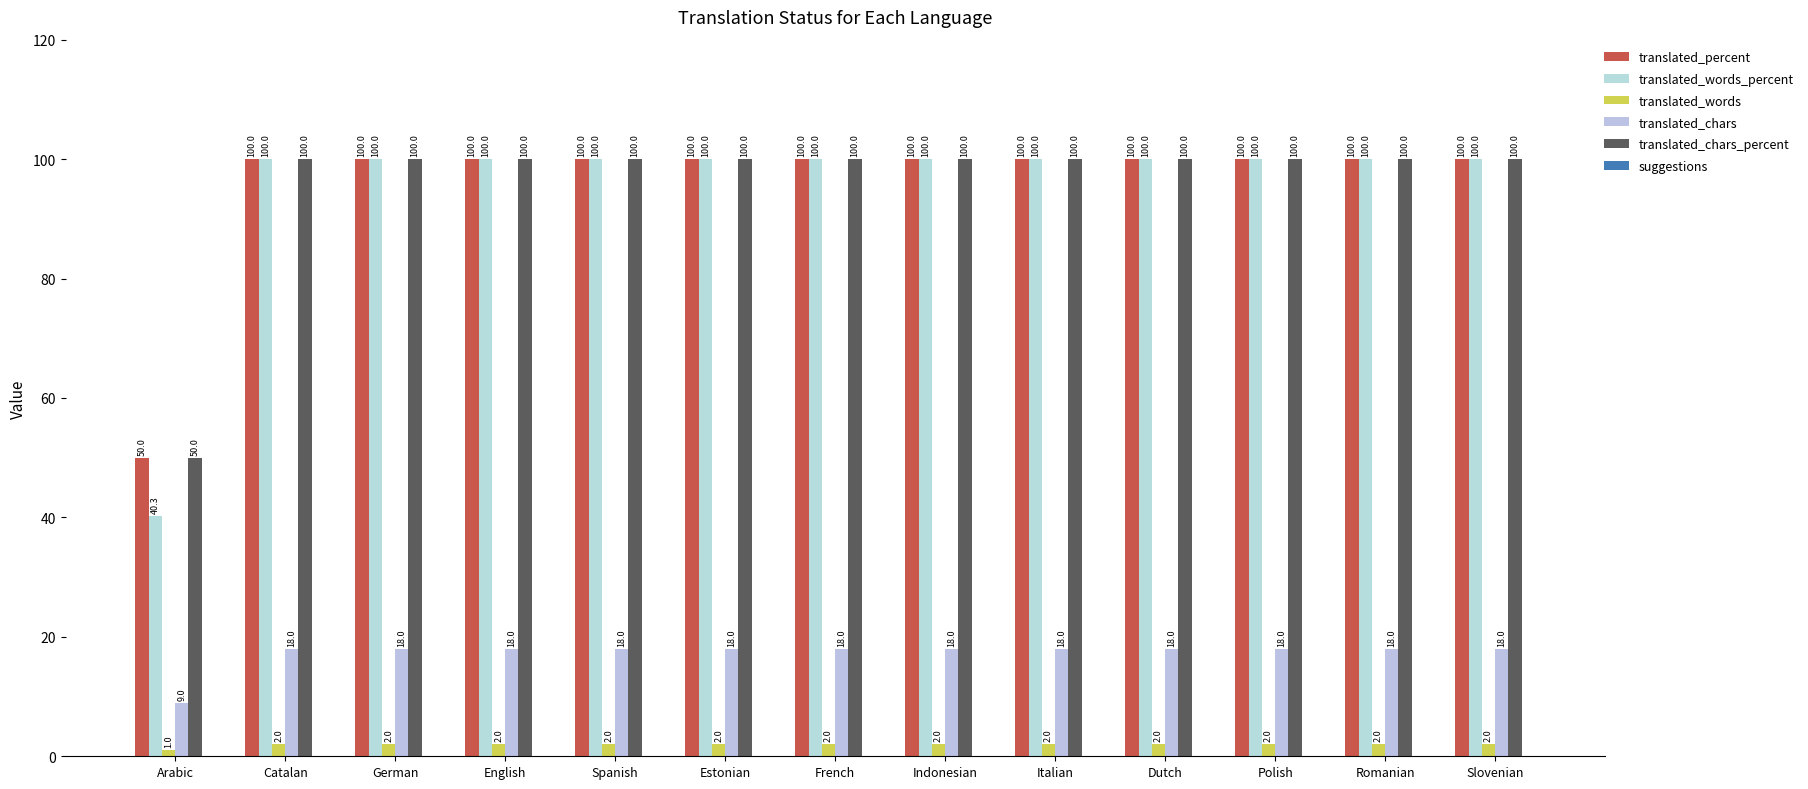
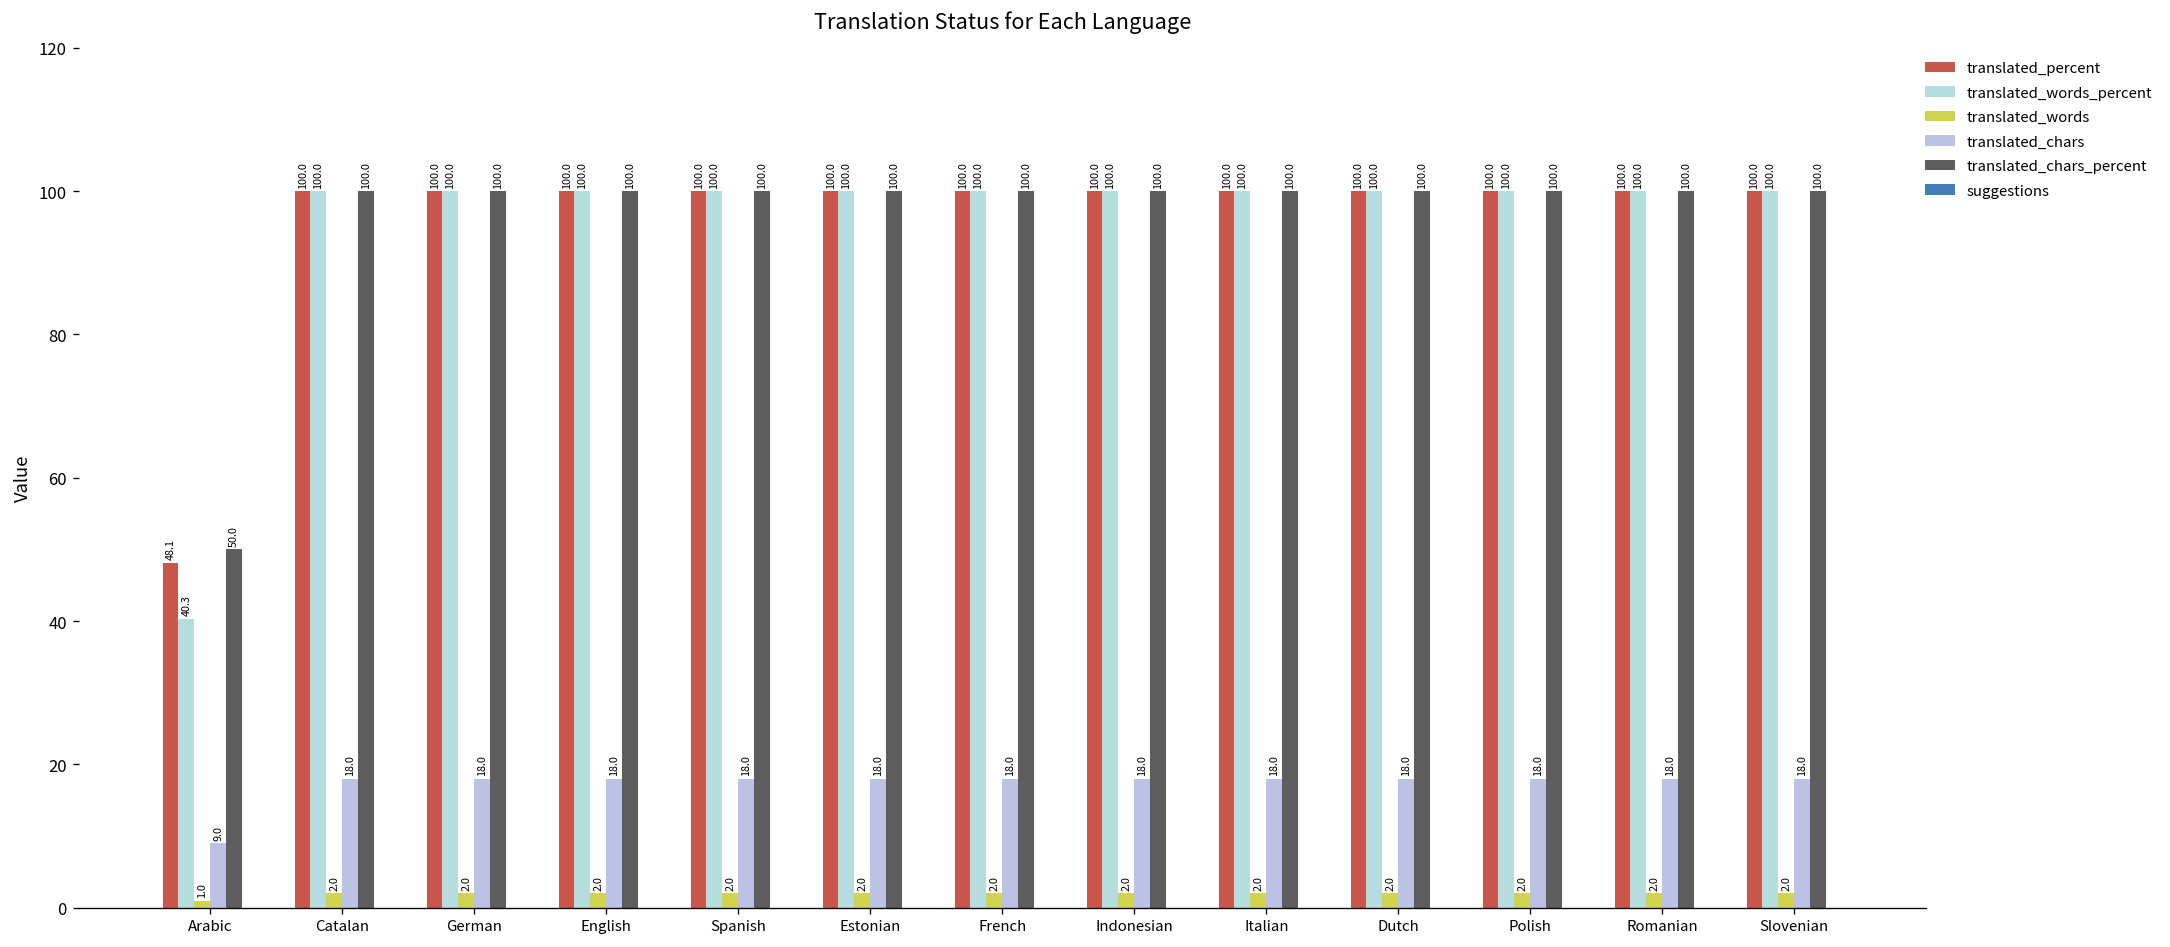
  {
    "translated_percent": {
-     "Arabic": 50.0,
+     "Arabic": 48.1,
      "Catalan": 100.0,
      "German": 100.0,
      "English": 100.0,
      "Spanish": 100.0,
      "Estonian": 100.0,
      "French": 100.0,
      "Indonesian": 100.0,
      "Italian": 100.0,
      "Dutch": 100.0,
      "Polish": 100.0,
      "Romanian": 100.0,
      "Slovenian": 100.0
    },
    "translated_words": {
      "Arabic": 1.0,
      "Catalan": 2.0,
      "German": 2.0,
      "English": 2.0,
      "Spanish": 2.0,
      "Estonian": 2.0,
      "French": 2.0,
      "Indonesian": 2.0,
      "Italian": 2.0,
      "Dutch": 2.0,
      "Polish": 2.0,
      "Romanian": 2.0,
      "Slovenian": 2.0
    },
    "translated_chars_percent": {
      "Arabic": 50.0,
      "Catalan": 100.0,
      "German": 100.0,
      "English": 100.0,
      "Spanish": 100.0,
      "Estonian": 100.0,
      "French": 100.0,
      "Indonesian": 100.0,
      "Italian": 100.0,
      "Dutch": 100.0,
      "Polish": 100.0,
      "Romanian": 100.0,
      "Slovenian": 100.0
    },
    "suggestions": {
      "Arabic": 0,
      "Catalan": 0,
      "German": 0,
      "English": 0,
      "Spanish": 0,
      "Estonian": 0,
      "French": 0,
      "Indonesian": 0,
      "Italian": 0,
      "Dutch": 0,
      "Polish": 0,
      "Romanian": 0,
      "Slovenian": 0
    }
  }
